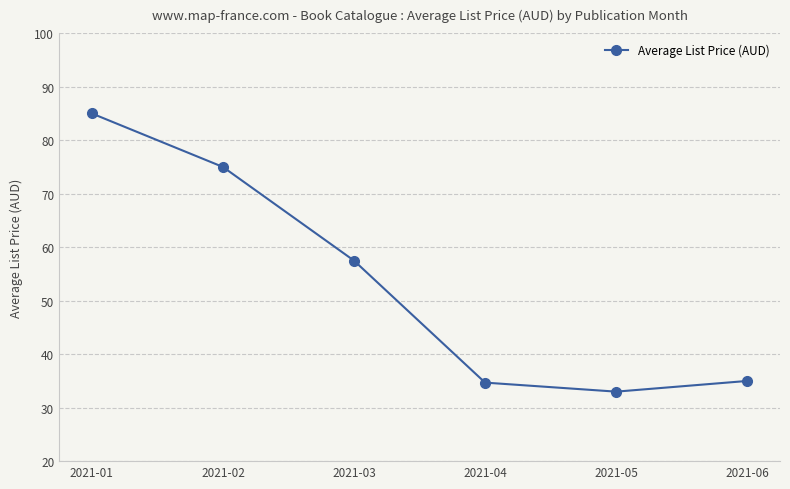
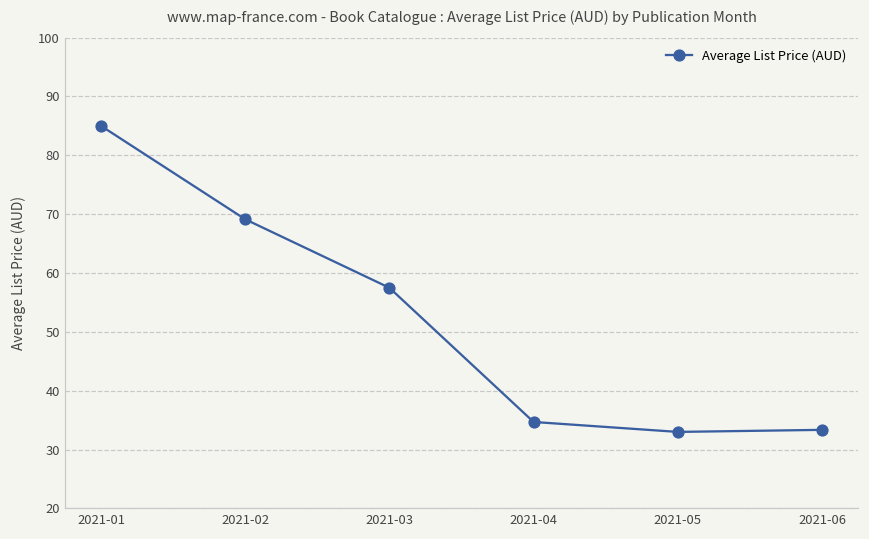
  {
    "2021-01": 85,
-   "2021-02": 75,
+   "2021-02": 69,
    "2021-03": 57,
    "2021-04": 35,
    "2021-05": 33,
-   "2021-06": 35
+   "2021-06": 33
  }
